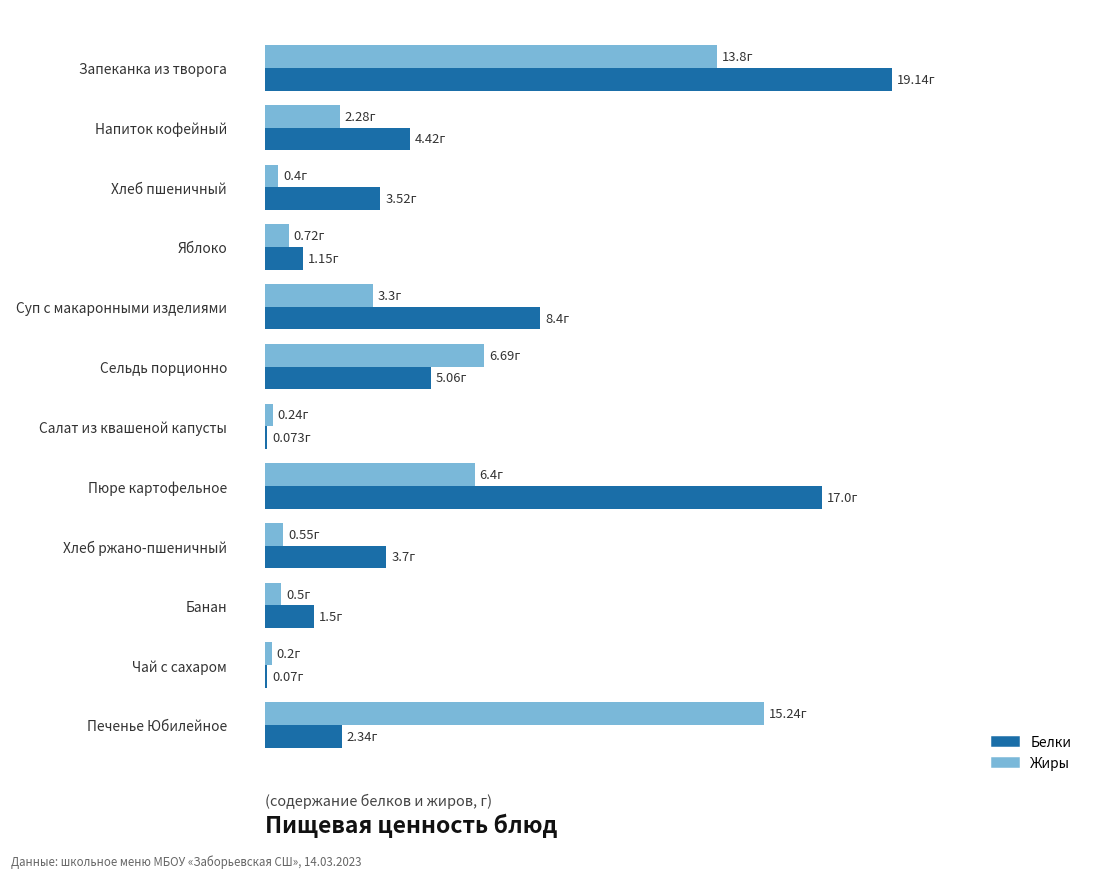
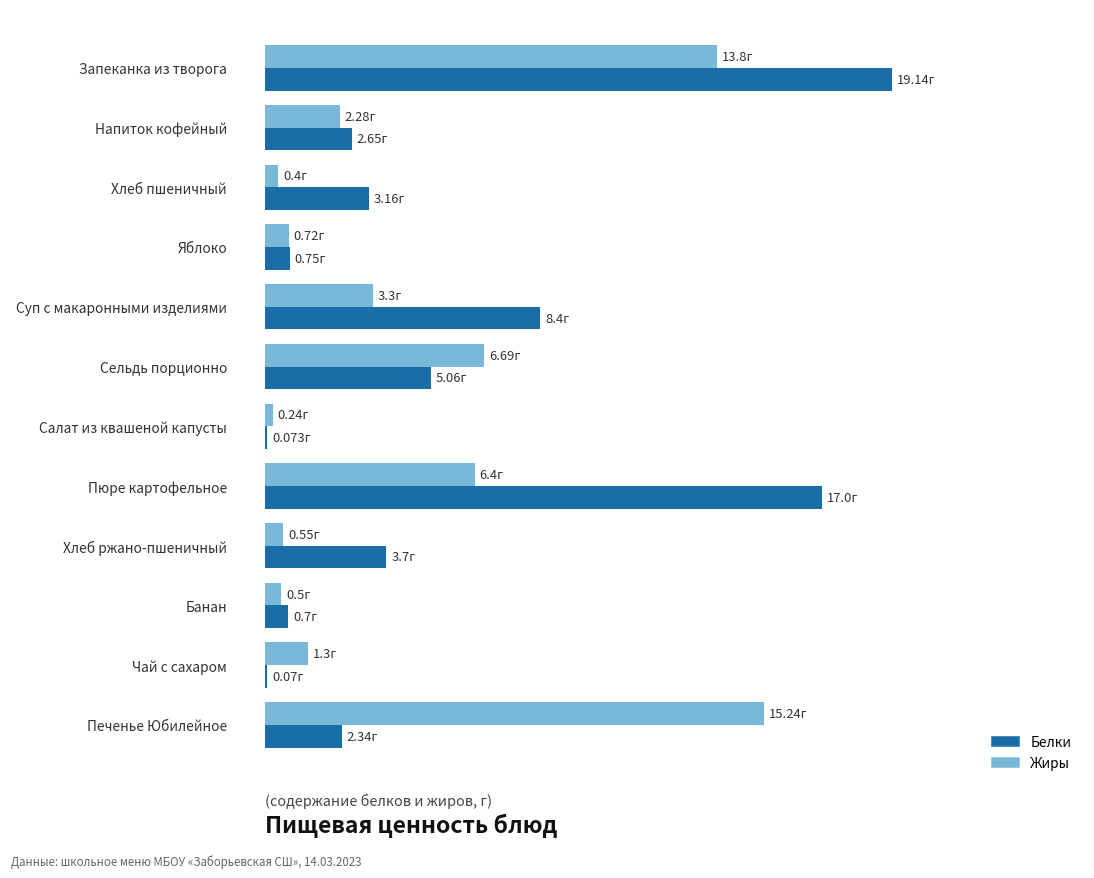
  {
    "Белки": {
      "Запеканка из творога": "19.14г",
-     "Напиток кофейный": "4.42г",
-     "Хлеб пшеничный": "3.52г",
-     "Яблоко": "1.15г",
+     "Напиток кофейный": "2.65г",
+     "Хлеб пшеничный": "3.16г",
+     "Яблоко": "0.75г",
      "Суп с макаронными изделиями": "8.4г",
      "Сельдь порционно": "5.06г",
      "Салат из квашеной капусты": "0.073г",
      "Пюре картофельное": "17.0г",
      "Хлеб ржано-пшеничный": "3.7г",
-     "Банан": "1.5г",
+     "Банан": "0.7г",
      "Чай с сахаром": "0.07г",
      "Печенье Юбилейное": "2.34г"
    },
    "Жиры": {
      "Запеканка из творога": "13.8г",
      "Напиток кофейный": "2.28г",
      "Хлеб пшеничный": "0.4г",
      "Яблоко": "0.72г",
      "Суп с макаронными изделиями": "3.3г",
      "Сельдь порционно": "6.69г",
      "Салат из квашеной капусты": "0.24г",
      "Пюре картофельное": "6.4г",
      "Хлеб ржано-пшеничный": "0.55г",
      "Банан": "0.5г",
-     "Чай с сахаром": "0.2г",
+     "Чай с сахаром": "1.3г",
      "Печенье Юбилейное": "15.24г"
    }
  }
